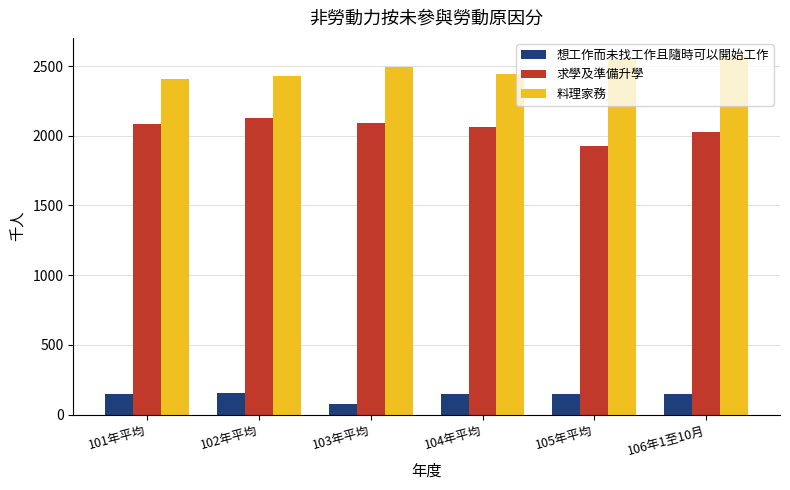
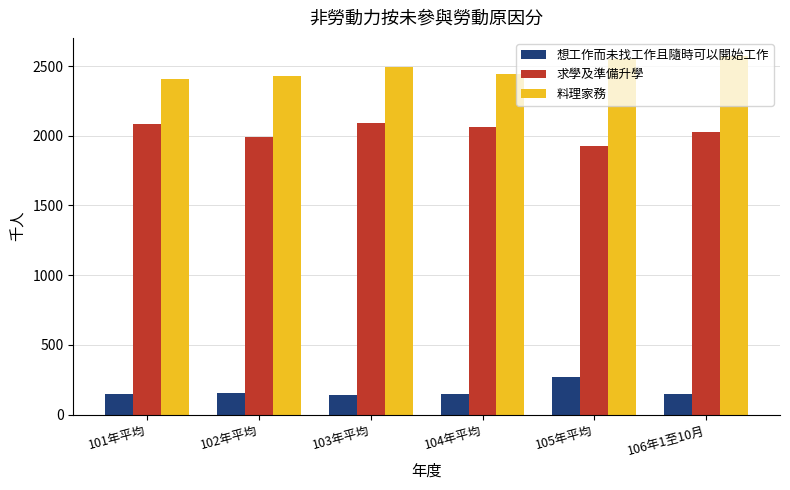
  {
    "想工作而未找工作且隨時可以開始工作": {
      "101年平均": 150,
      "102年平均": 150,
-     "103年平均": 80,
+     "103年平均": 140,
      "104年平均": 150,
-     "105年平均": 150,
+     "105年平均": 270,
      "106年1至10月": 150
    },
    "求學及準備升學": {
      "101年平均": 2090,
-     "102年平均": 2130,
+     "102年平均": 1990,
      "103年平均": 2090,
      "104年平均": 2060,
      "105年平均": 1930,
      "106年1至10月": 2030
    },
    "料理家務": {
      "101年平均": 2410,
      "102年平均": 2430,
      "103年平均": 2490,
      "104年平均": 2450
    }
  }
